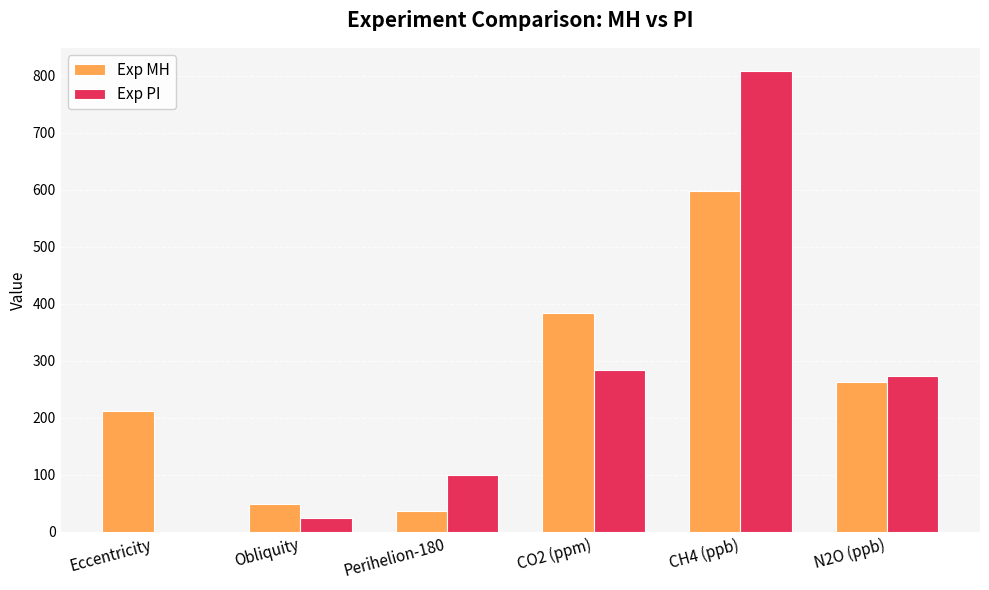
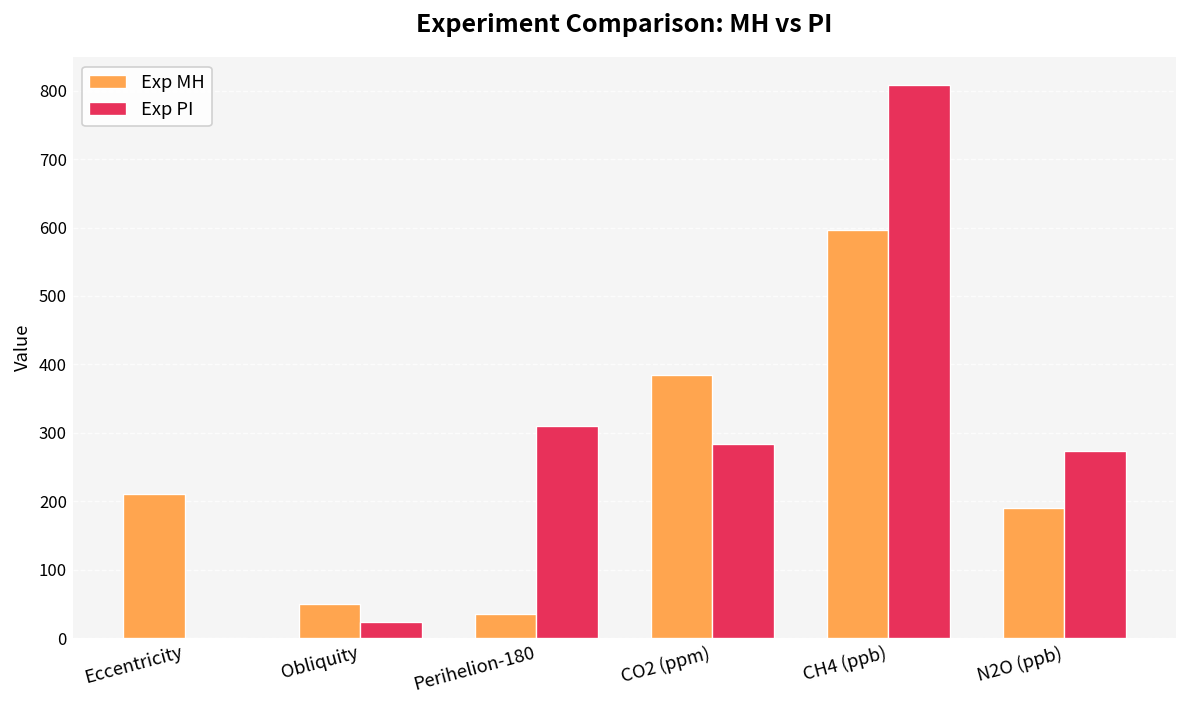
  {
    "Exp MH": {
      "Eccentricity": 210,
      "Obliquity": 50,
      "Perihelion-180": 40,
      "CO2 (ppm)": 380,
      "CH4 (ppb)": 600,
-     "N2O (ppb)": 260
+     "N2O (ppb)": 190
    },
    "Exp PI": {
      "Obliquity": 20,
-     "Perihelion-180": 100,
+     "Perihelion-180": 310,
      "CO2 (ppm)": 280,
      "CH4 (ppb)": 810,
      "N2O (ppb)": 270
    }
  }
